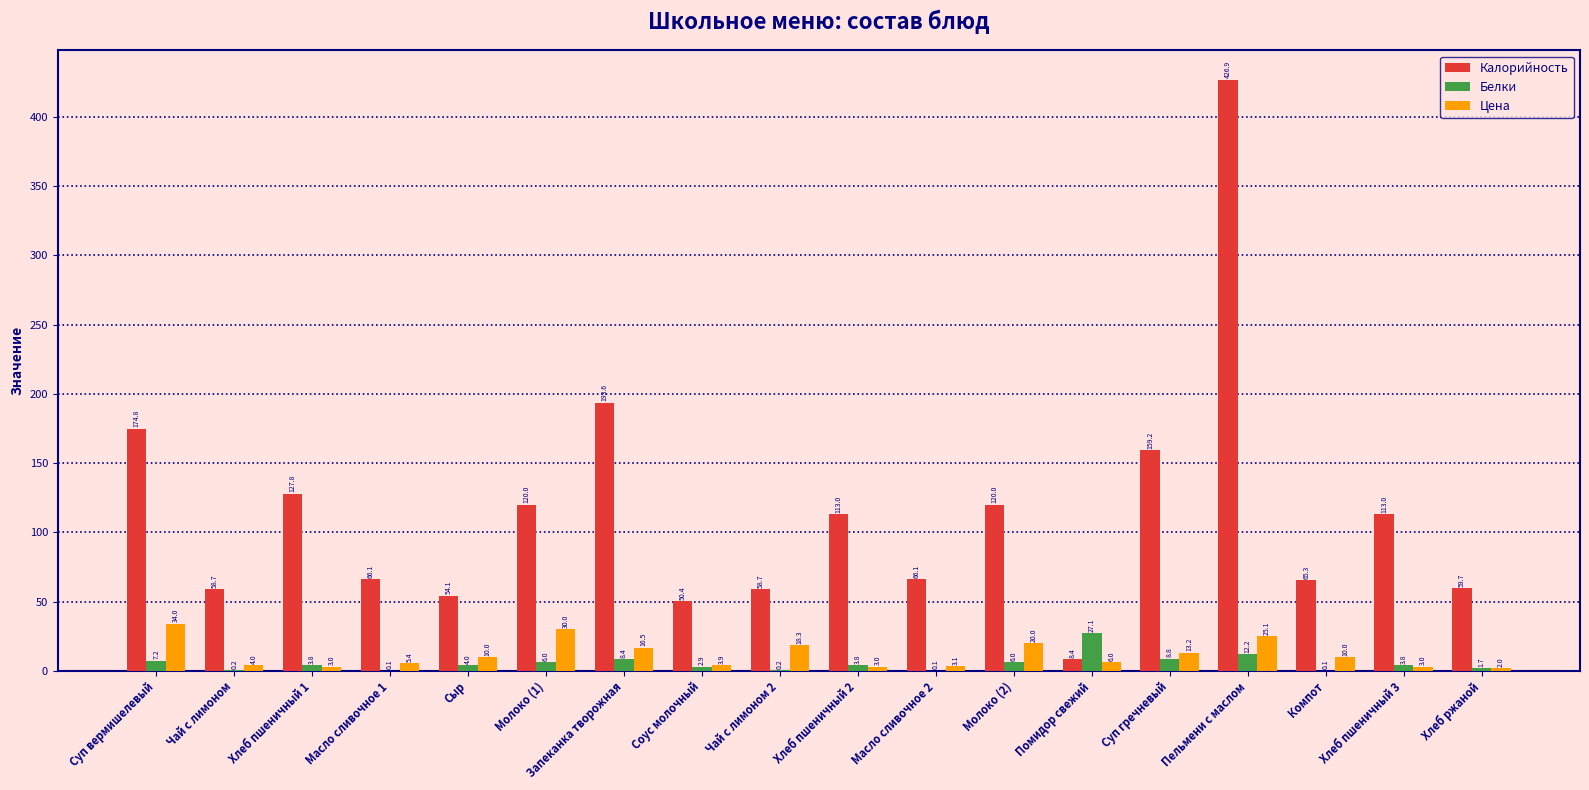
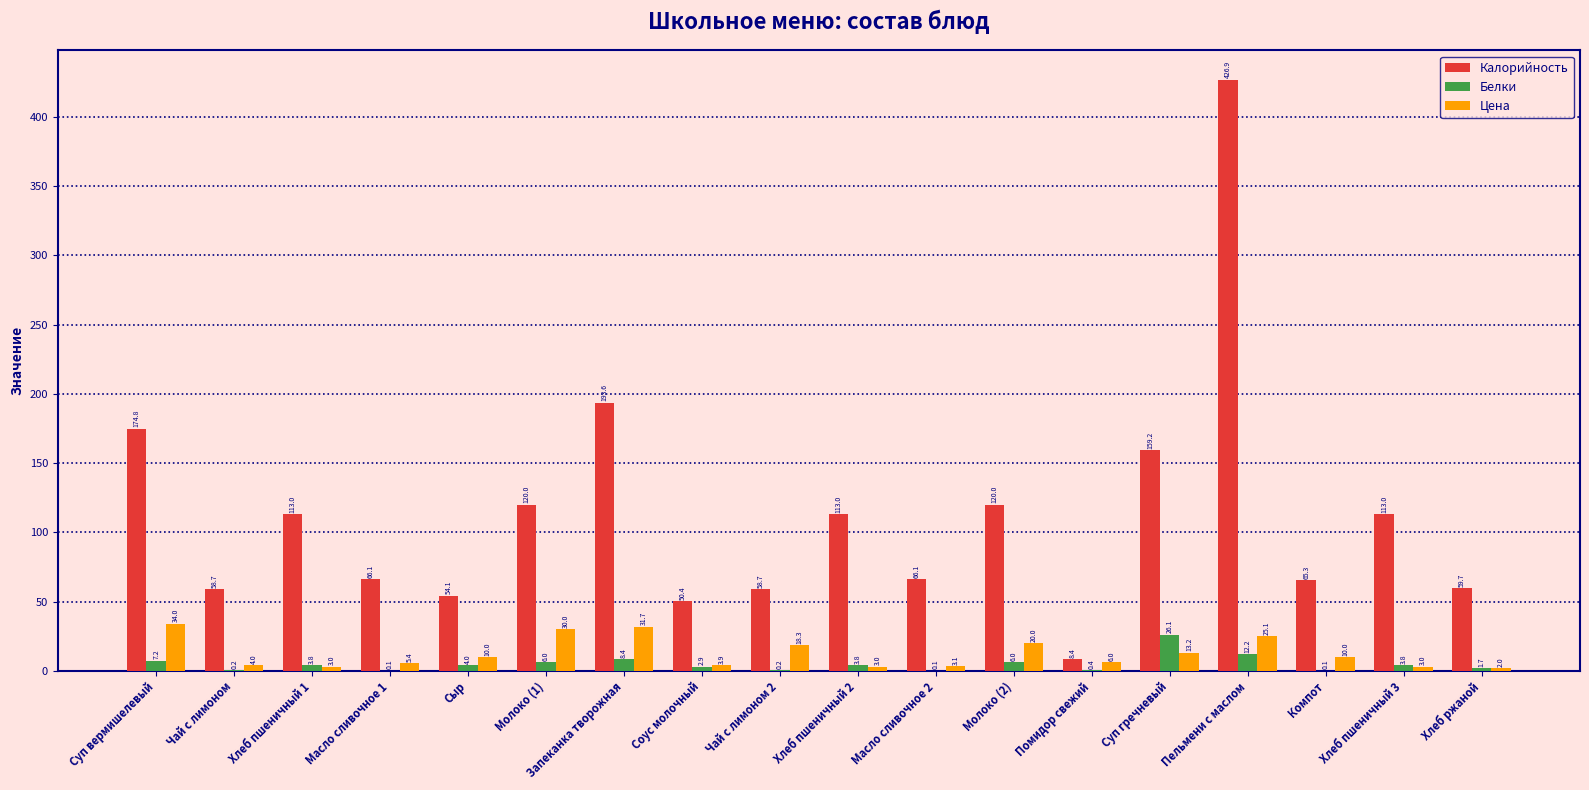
  {
    "Калорийность": {
      "Суп вермишелевый": 174.8,
      "Чай с лимоном": 58.7,
-     "Хлеб пшеничный 1": 127.8,
+     "Хлеб пшеничный 1": 113.0,
      "Масло сливочное 1": 66.1,
      "Сыр": 54.1,
      "Молоко (1)": 120.0,
      "Запеканка творожная": 193.6,
      "Соус молочный": 50.4,
      "Чай с лимоном 2": 58.7,
      "Хлеб пшеничный 2": 113.0,
      "Масло сливочное 2": 66.1,
      "Молоко (2)": 120.0,
      "Помидор свежий": 8.4,
      "Суп гречневый": 159.2,
      "Пельмени с маслом": 426.9,
      "Компот": 65.3,
      "Хлеб пшеничный 3": 113.0,
      "Хлеб ржаной": 59.7
    },
    "Белки": {
      "Суп вермишелевый": 7.2,
      "Чай с лимоном": 0.2,
      "Хлеб пшеничный 1": 3.8,
      "Масло сливочное 1": 0.1,
      "Сыр": 4.0,
      "Молоко (1)": 6.0,
      "Запеканка творожная": 8.4,
      "Соус молочный": 2.9,
      "Чай с лимоном 2": 0.2,
      "Хлеб пшеничный 2": 3.8,
      "Масло сливочное 2": 0.1,
      "Молоко (2)": 6.0,
-     "Помидор свежий": 27.1,
-     "Суп гречневый": 8.8,
+     "Помидор свежий": 0.4,
+     "Суп гречневый": 26.1,
      "Пельмени с маслом": 12.2,
      "Компот": 0.1,
      "Хлеб пшеничный 3": 3.8,
      "Хлеб ржаной": 1.7
    },
    "Цена": {
      "Суп вермишелевый": 34.0,
      "Чай с лимоном": 4.0,
      "Хлеб пшеничный 1": 3.0,
      "Масло сливочное 1": 5.4,
      "Сыр": 10.0,
      "Молоко (1)": 30.0,
-     "Запеканка творожная": 16.5,
+     "Запеканка творожная": 31.7,
      "Соус молочный": 3.9,
      "Чай с лимоном 2": 18.3,
      "Хлеб пшеничный 2": 3.0,
      "Масло сливочное 2": 3.1,
      "Молоко (2)": 20.0,
      "Помидор свежий": 6.0,
      "Суп гречневый": 13.2,
      "Пельмени с маслом": 25.1,
      "Компот": 10.0,
      "Хлеб пшеничный 3": 3.0,
      "Хлеб ржаной": 2.0
    }
  }
